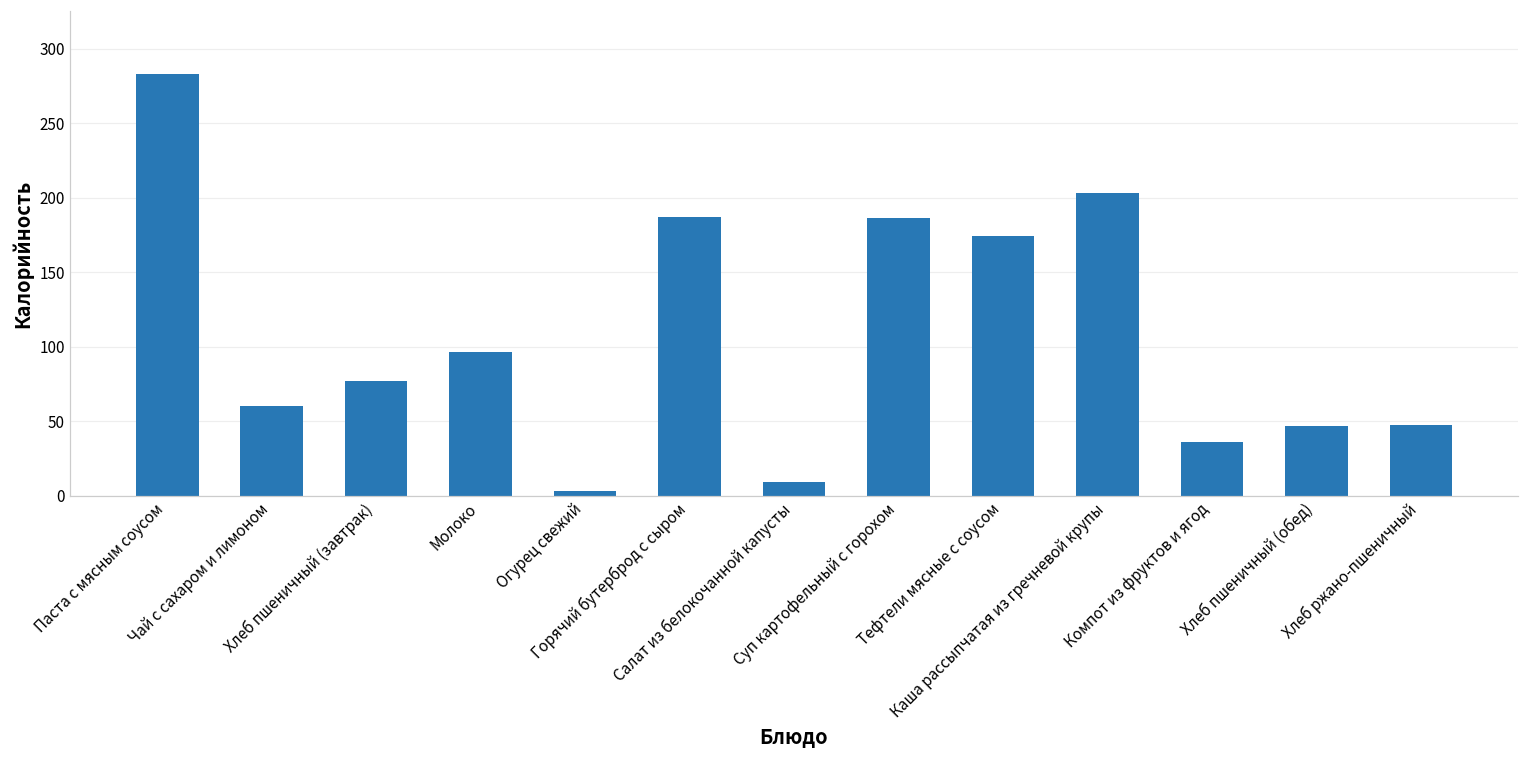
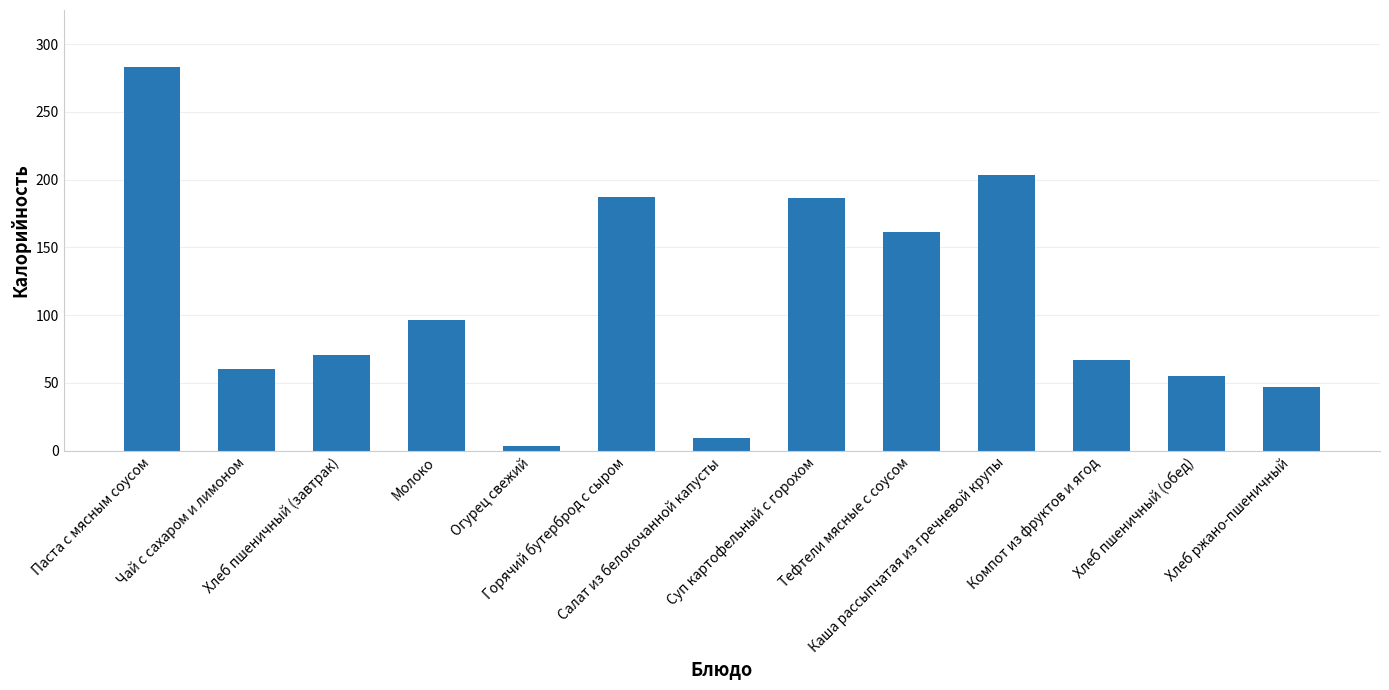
  {
    "Паста с мясным соусом": 283,
    "Чай с сахаром и лимоном": 61,
-   "Хлеб пшеничный (завтрак)": 77,
+   "Хлеб пшеничный (завтрак)": 70,
    "Молоко": 96,
    "Огурец свежий": 3,
    "Горячий бутерброд с сыром": 187,
    "Салат из белокочанной капусты": 9,
    "Суп картофельный с горохом": 186,
-   "Тефтели мясные с соусом": 174,
+   "Тефтели мясные с соусом": 162,
    "Каша рассыпчатая из гречневой крупы": 203,
-   "Компот из фруктов и ягод": 36,
-   "Хлеб пшеничный (обед)": 47,
+   "Компот из фруктов и ягод": 67,
+   "Хлеб пшеничный (обед)": 55,
    "Хлеб ржано-пшеничный": 47
  }
